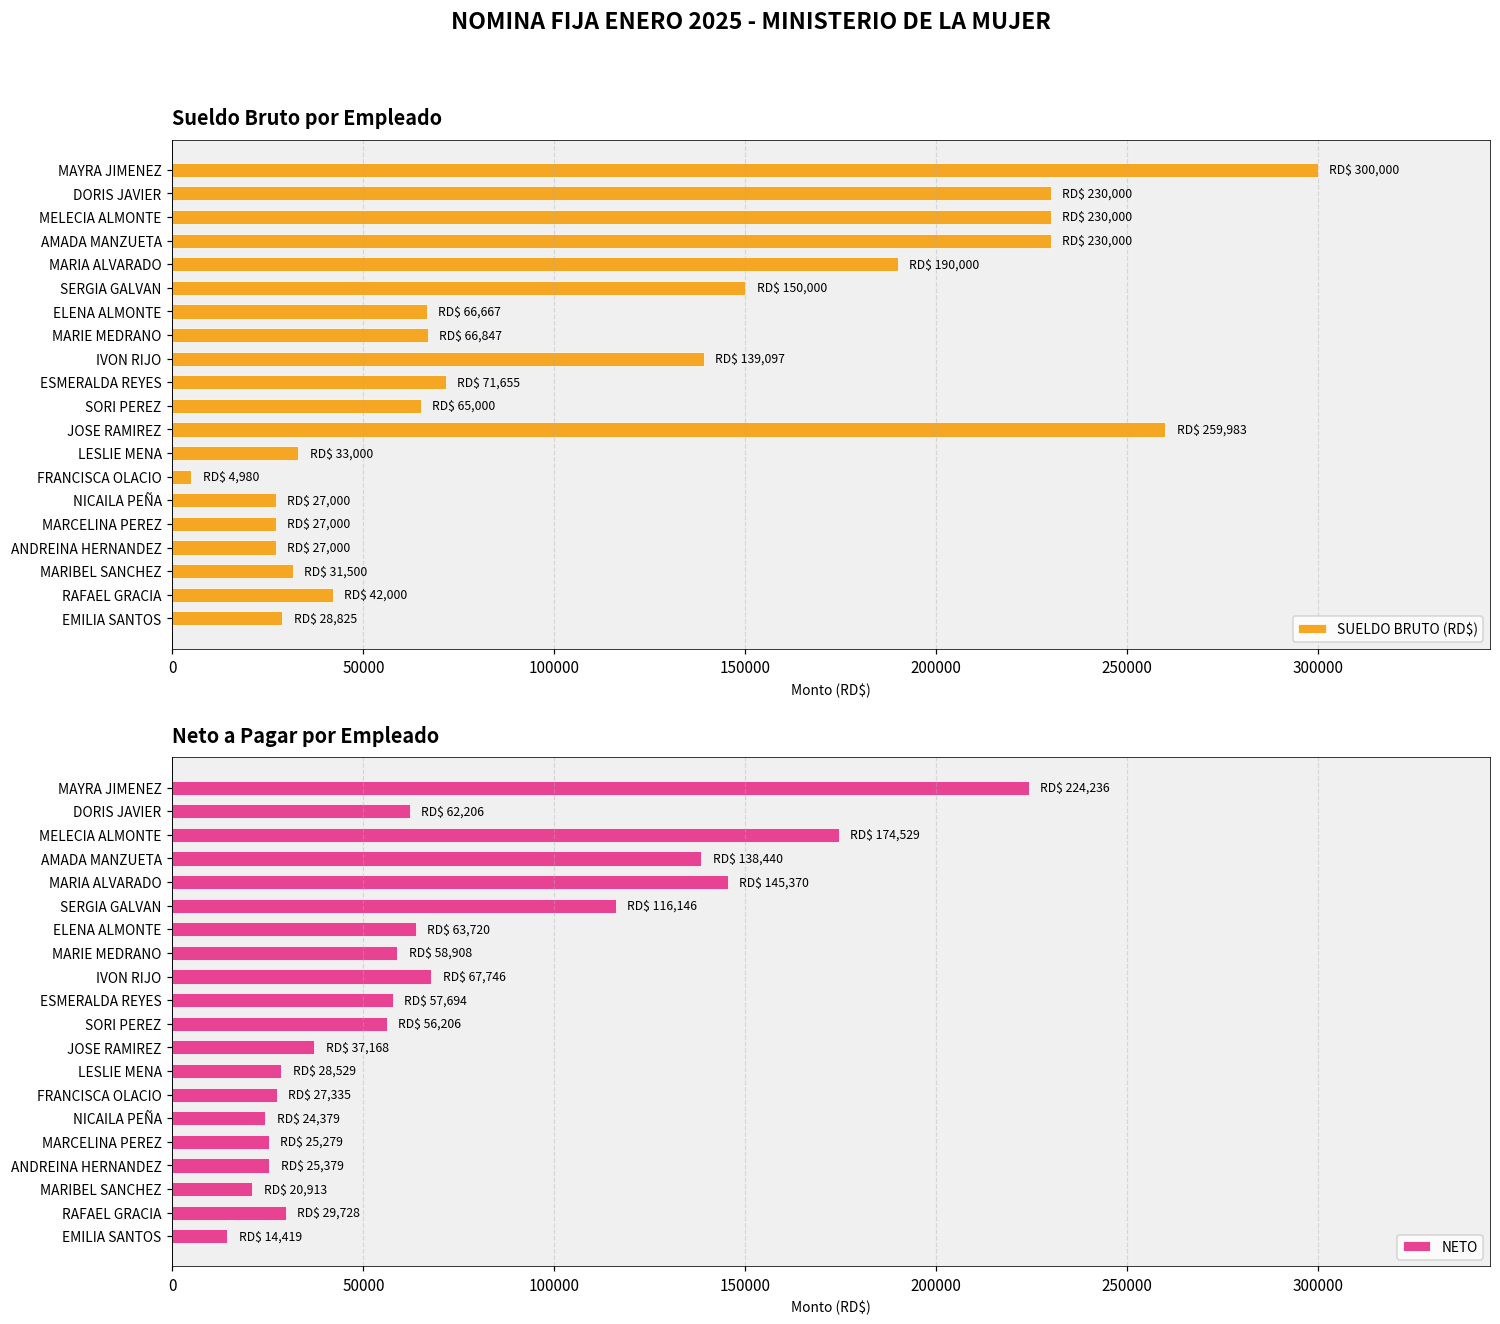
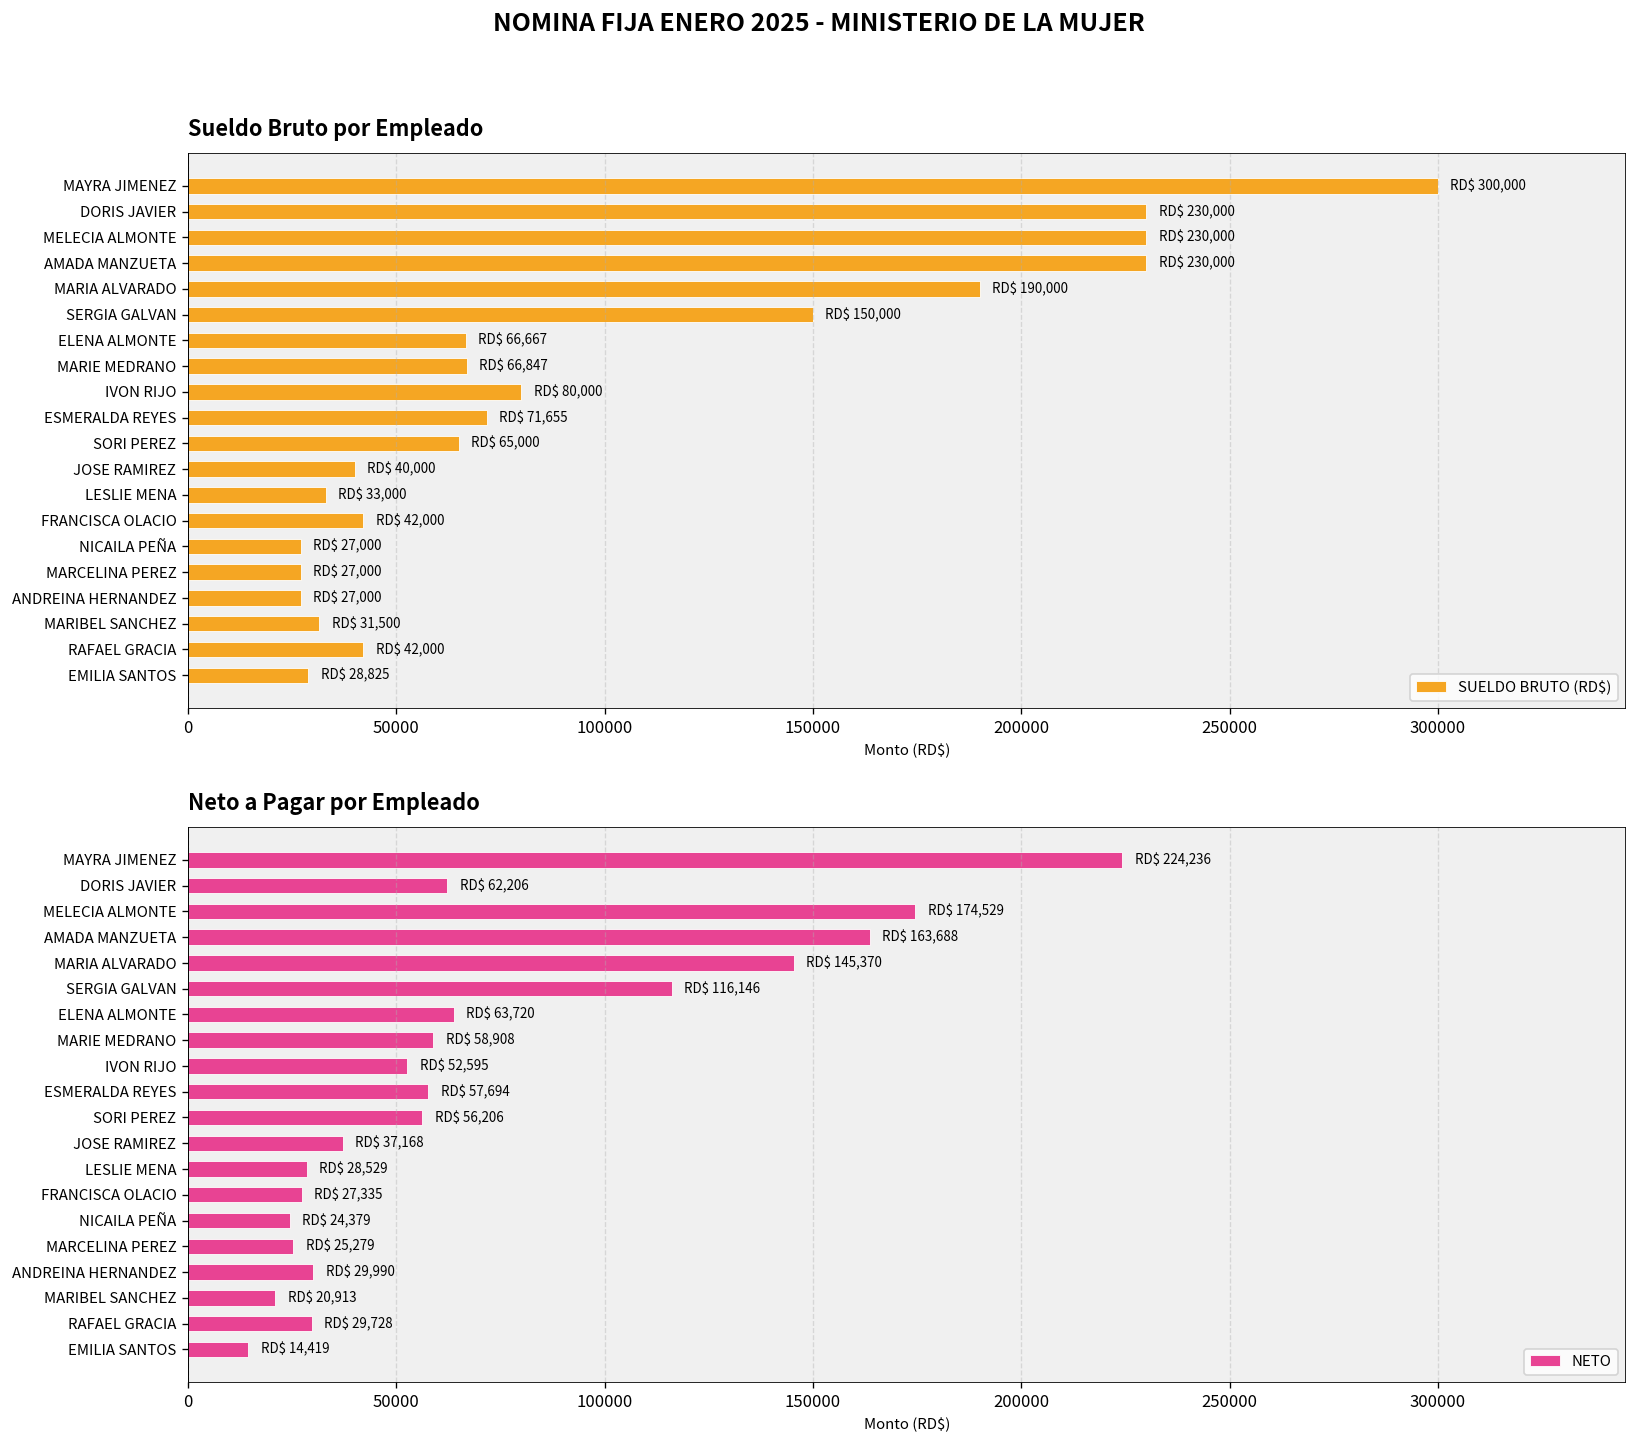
  {
    "Sueldo Bruto por Empleado": {
      "MAYRA JIMENEZ": "300,000",
      "DORIS JAVIER": "230,000",
      "MELECIA ALMONTE": "230,000",
      "AMADA MANZUETA": "230,000",
      "MARIA ALVARADO": "190,000",
      "SERGIA GALVAN": "150,000",
      "ELENA ALMONTE": "66,667",
      "MARIE MEDRANO": "66,847",
-     "IVON RIJO": "139,097",
+     "IVON RIJO": "80,000",
      "ESMERALDA REYES": "71,655",
      "SORI PEREZ": "65,000",
-     "JOSE RAMIREZ": "259,983",
+     "JOSE RAMIREZ": "40,000",
      "LESLIE MENA": "33,000",
-     "FRANCISCA OLACIO": "4,980",
+     "FRANCISCA OLACIO": "42,000",
      "NICAILA PEÑA": "27,000",
      "MARCELINA PEREZ": "27,000",
      "ANDREINA HERNANDEZ": "27,000",
      "MARIBEL SANCHEZ": "31,500",
      "RAFAEL GRACIA": "42,000",
      "EMILIA SANTOS": "28,825"
    },
    "Neto a Pagar por Empleado": {
      "MAYRA JIMENEZ": "224,236",
      "DORIS JAVIER": "62,206",
      "MELECIA ALMONTE": "174,529",
-     "AMADA MANZUETA": "138,440",
+     "AMADA MANZUETA": "163,688",
      "MARIA ALVARADO": "145,370",
      "SERGIA GALVAN": "116,146",
      "ELENA ALMONTE": "63,720",
      "MARIE MEDRANO": "58,908",
-     "IVON RIJO": "67,746",
+     "IVON RIJO": "52,595",
      "ESMERALDA REYES": "57,694",
      "SORI PEREZ": "56,206",
      "JOSE RAMIREZ": "37,168",
      "LESLIE MENA": "28,529",
      "FRANCISCA OLACIO": "27,335",
      "NICAILA PEÑA": "24,379",
      "MARCELINA PEREZ": "25,279",
-     "ANDREINA HERNANDEZ": "25,379",
+     "ANDREINA HERNANDEZ": "29,990",
      "MARIBEL SANCHEZ": "20,913",
      "RAFAEL GRACIA": "29,728",
      "EMILIA SANTOS": "14,419"
    }
  }
